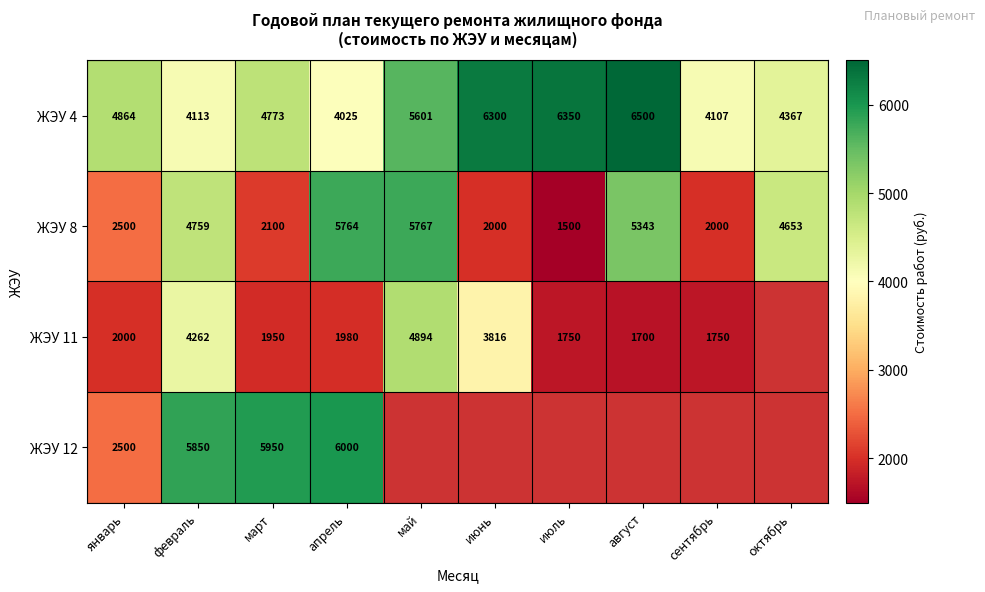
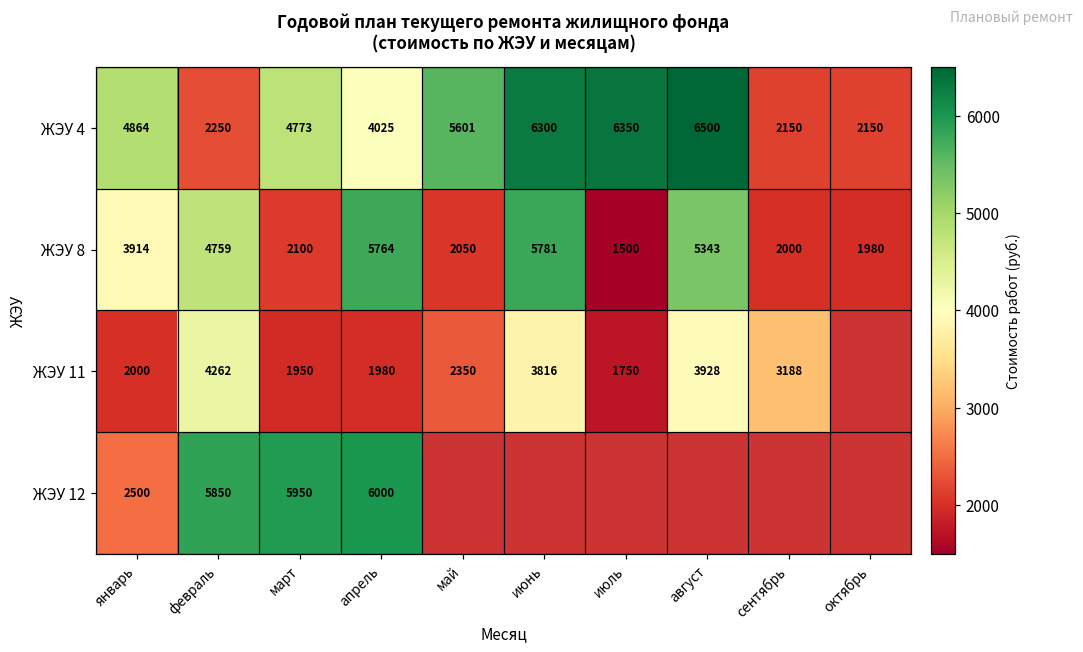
  {
    "ЖЭУ 4": {
      "январь": 4864,
-     "февраль": 4113,
+     "февраль": 2250,
      "март": 4773,
      "апрель": 4025,
      "май": 5601,
      "июнь": 6300,
      "июль": 6350,
      "август": 6500,
-     "сентябрь": 4107,
-     "октябрь": 4367
+     "сентябрь": 2150,
+     "октябрь": 2150
    },
    "ЖЭУ 8": {
-     "январь": 2500,
+     "январь": 3914,
      "февраль": 4759,
      "март": 2100,
      "апрель": 5764,
-     "май": 5767,
-     "июнь": 2000,
+     "май": 2050,
+     "июнь": 5781,
      "июль": 1500,
      "август": 5343,
      "сентябрь": 2000,
-     "октябрь": 4653
+     "октябрь": 1980
    },
    "ЖЭУ 11": {
      "январь": 2000,
      "февраль": 4262,
      "март": 1950,
      "апрель": 1980,
-     "май": 4894,
+     "май": 2350,
      "июнь": 3816,
      "июль": 1750,
-     "август": 1700,
-     "сентябрь": 1750
+     "август": 3928,
+     "сентябрь": 3188
    },
    "ЖЭУ 12": {
      "январь": 2500,
      "февраль": 5850,
      "март": 5950,
      "апрель": 6000
    }
  }
